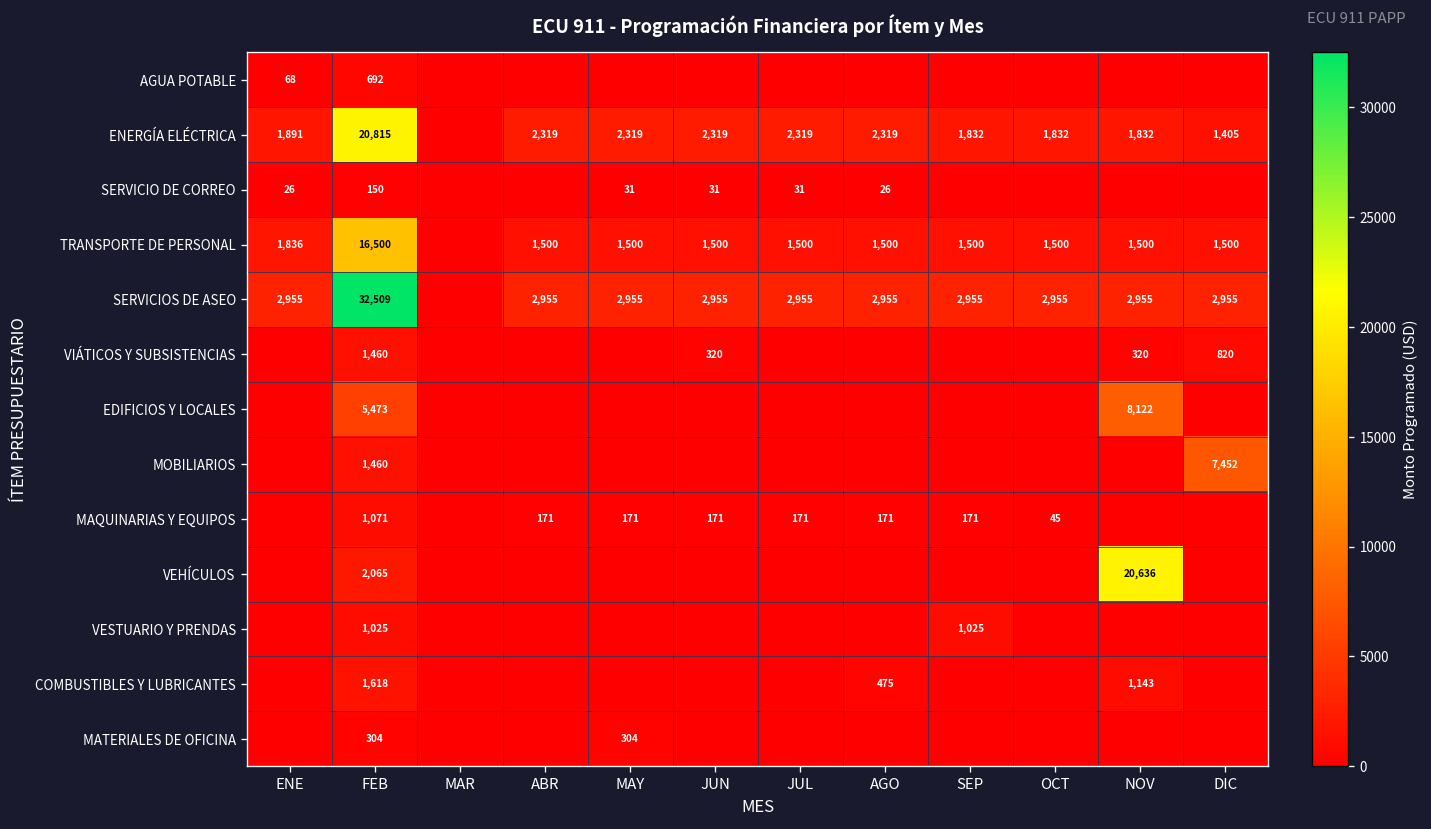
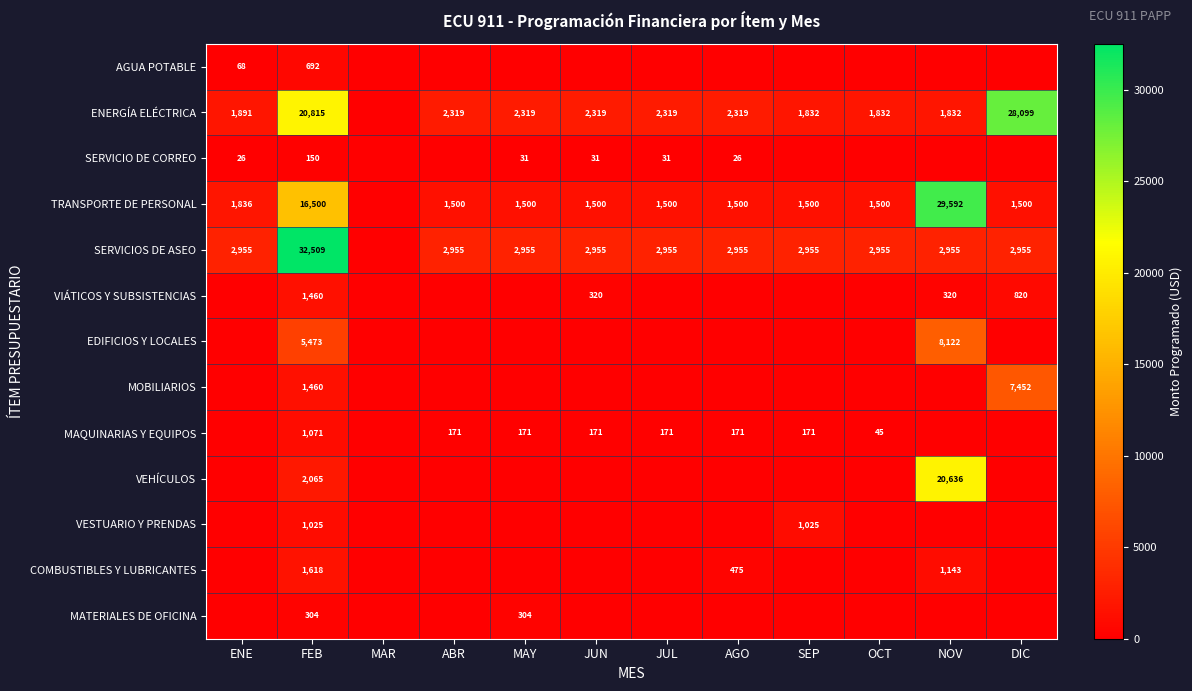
  {
    "AGUA POTABLE": {
      "ENE": "68",
      "FEB": "692"
    },
    "ENERGÍA ELÉCTRICA": {
      "ENE": "1,891",
      "FEB": "20,815",
      "ABR": "2,319",
      "MAY": "2,319",
      "JUN": "2,319",
      "JUL": "2,319",
      "AGO": "2,319",
      "SEP": "1,832",
      "OCT": "1,832",
      "NOV": "1,832",
-     "DIC": "1,405"
+     "DIC": "28,099"
    },
    "SERVICIO DE CORREO": {
      "ENE": "26",
      "FEB": "150",
      "MAY": "31",
      "JUN": "31",
      "JUL": "31",
      "AGO": "26"
    },
    "TRANSPORTE DE PERSONAL": {
      "ENE": "1,836",
      "FEB": "16,500",
      "ABR": "1,500",
      "MAY": "1,500",
      "JUN": "1,500",
      "JUL": "1,500",
      "AGO": "1,500",
      "SEP": "1,500",
      "OCT": "1,500",
-     "NOV": "1,500",
+     "NOV": "29,592",
      "DIC": "1,500"
    },
    "SERVICIOS DE ASEO": {
      "ENE": "2,955",
      "FEB": "32,509",
      "ABR": "2,955",
      "MAY": "2,955",
      "JUN": "2,955",
      "JUL": "2,955",
      "AGO": "2,955",
      "SEP": "2,955",
      "OCT": "2,955",
      "NOV": "2,955",
      "DIC": "2,955"
    },
    "VIÁTICOS Y SUBSISTENCIAS": {
      "FEB": "1,460",
      "JUN": "320",
      "NOV": "320",
      "DIC": "820"
    },
    "EDIFICIOS Y LOCALES": {
      "FEB": "5,473",
      "NOV": "8,122"
    },
    "MOBILIARIOS": {
      "FEB": "1,460",
      "DIC": "7,452"
    },
    "MAQUINARIAS Y EQUIPOS": {
      "FEB": "1,071",
      "ABR": "171",
      "MAY": "171",
      "JUN": "171",
      "JUL": "171",
      "AGO": "171",
      "SEP": "171",
      "OCT": "45"
    },
    "VEHÍCULOS": {
      "FEB": "2,065",
      "NOV": "20,636"
    },
    "VESTUARIO Y PRENDAS": {
      "FEB": "1,025",
      "SEP": "1,025"
    },
    "COMBUSTIBLES Y LUBRICANTES": {
      "FEB": "1,618",
      "AGO": "475",
      "NOV": "1,143"
    },
    "MATERIALES DE OFICINA": {
      "FEB": "304",
      "MAY": "304"
    }
  }
